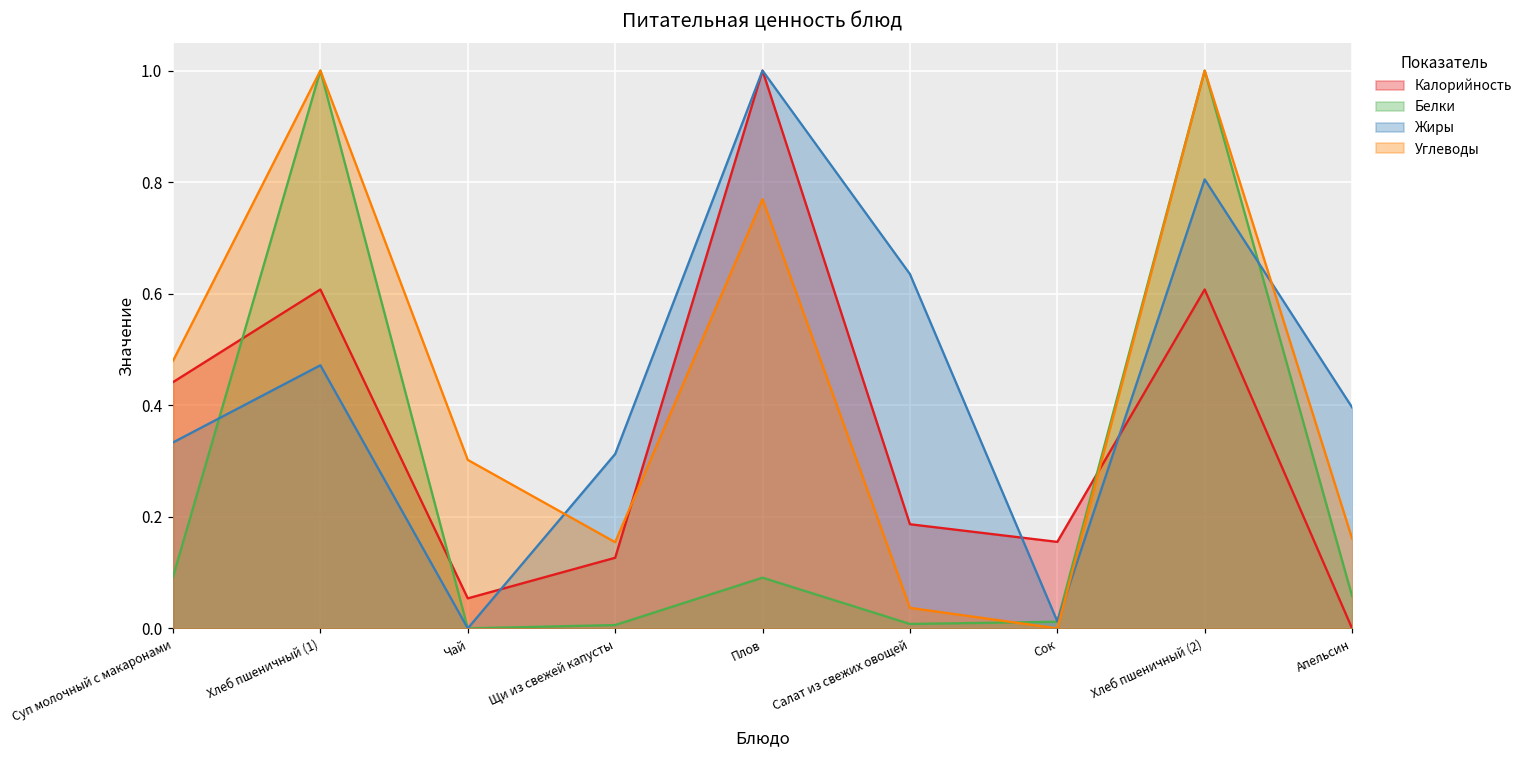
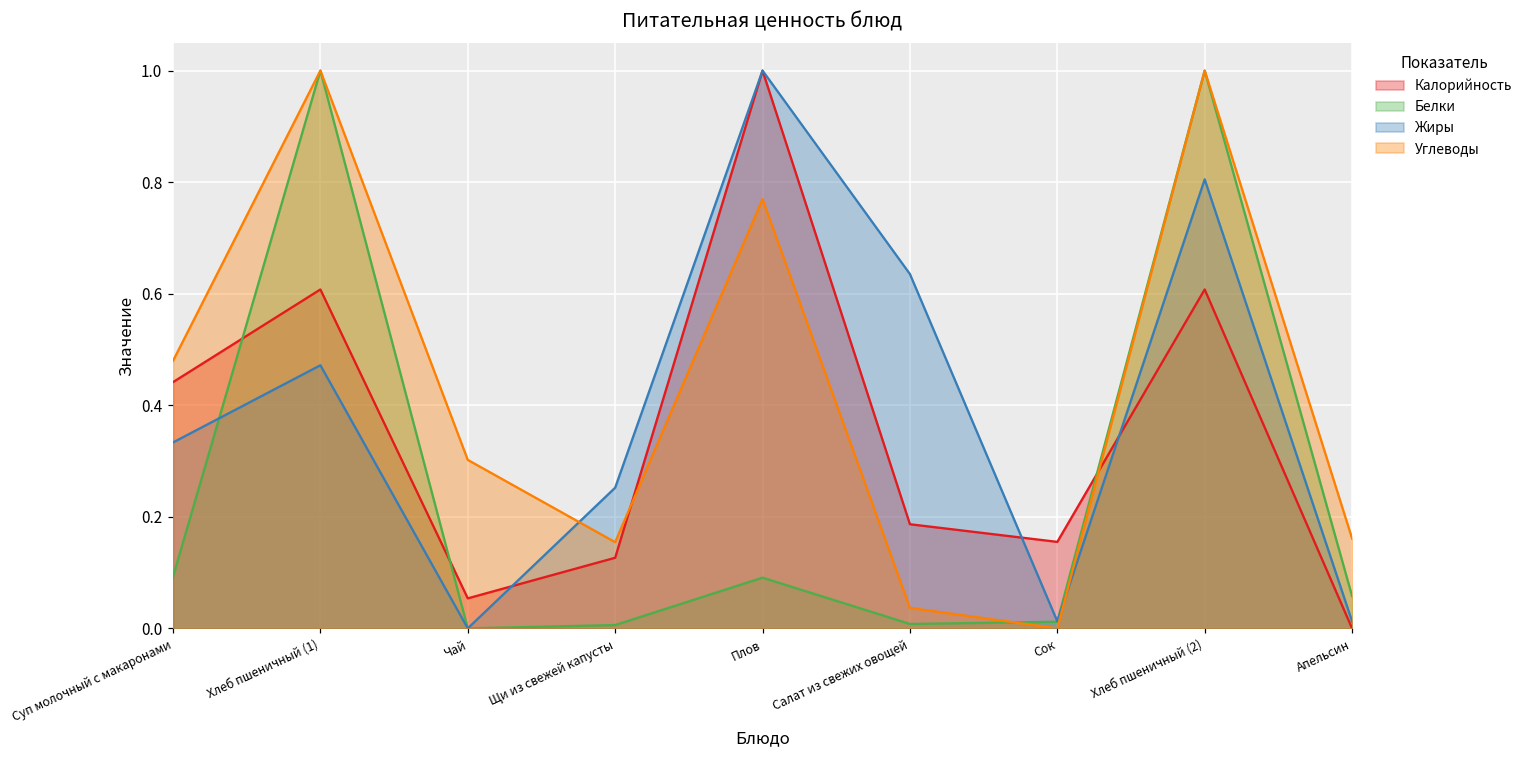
  {
    "Белки": {
      "Суп молочный с макаронами": 0.09,
      "Щи из свежей капусты": 0.01,
      "Плов": 0.09,
      "Салат из свежих овощей": 0.01,
      "Апельсин": 0.06
    },
    "Жиры": {
      "Суп молочный с макаронами": 0.33,
      "Хлеб пшеничный (1)": 0.47,
-     "Щи из свежей капусты": 0.31,
+     "Щи из свежей капусты": 0.25,
      "Салат из свежих овощей": 0.64,
      "Хлеб пшеничный (2)": 0.81,
-     "Апельсин": 0.40
+     "Апельсин": 0.01
    }
  }
